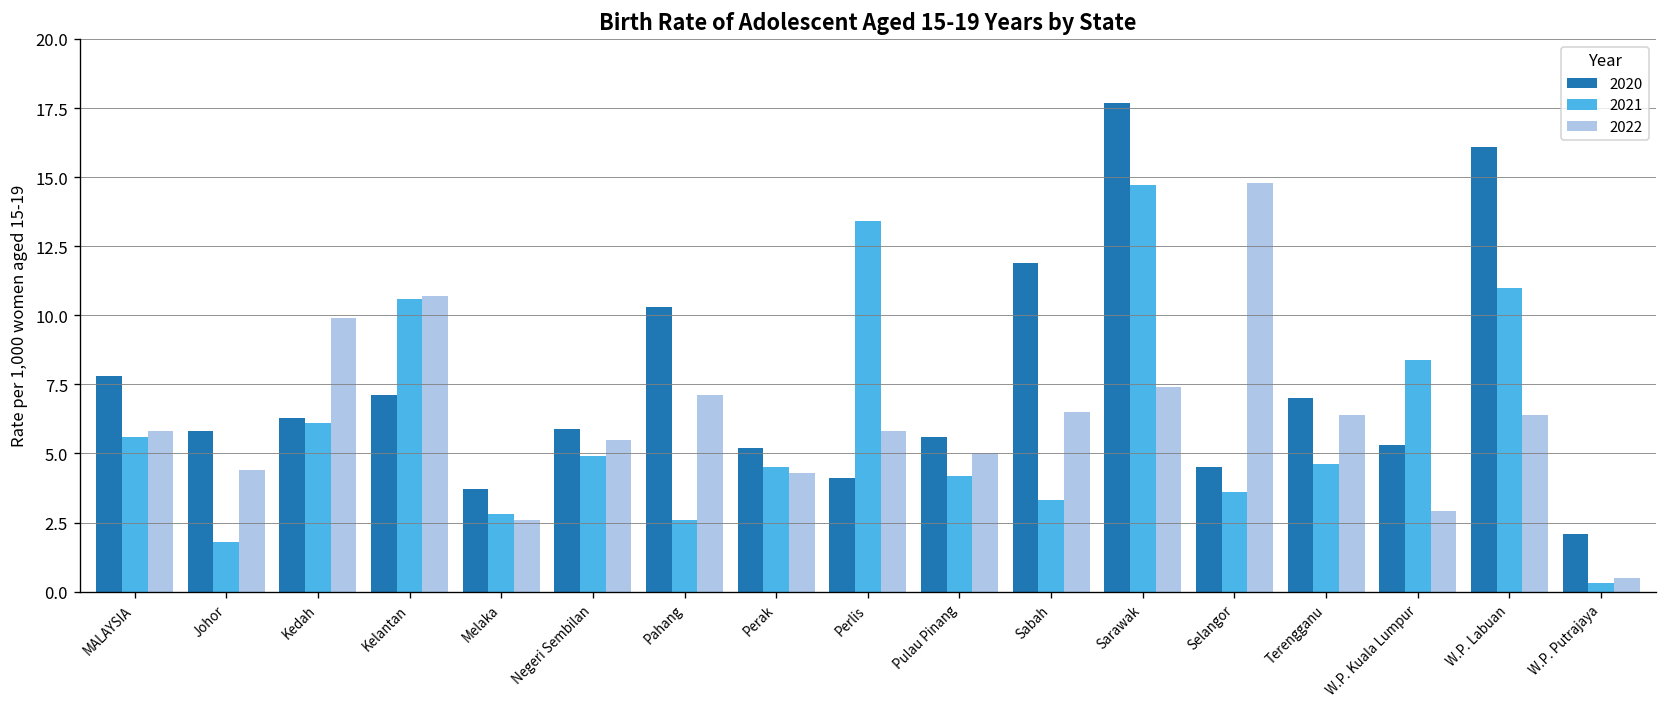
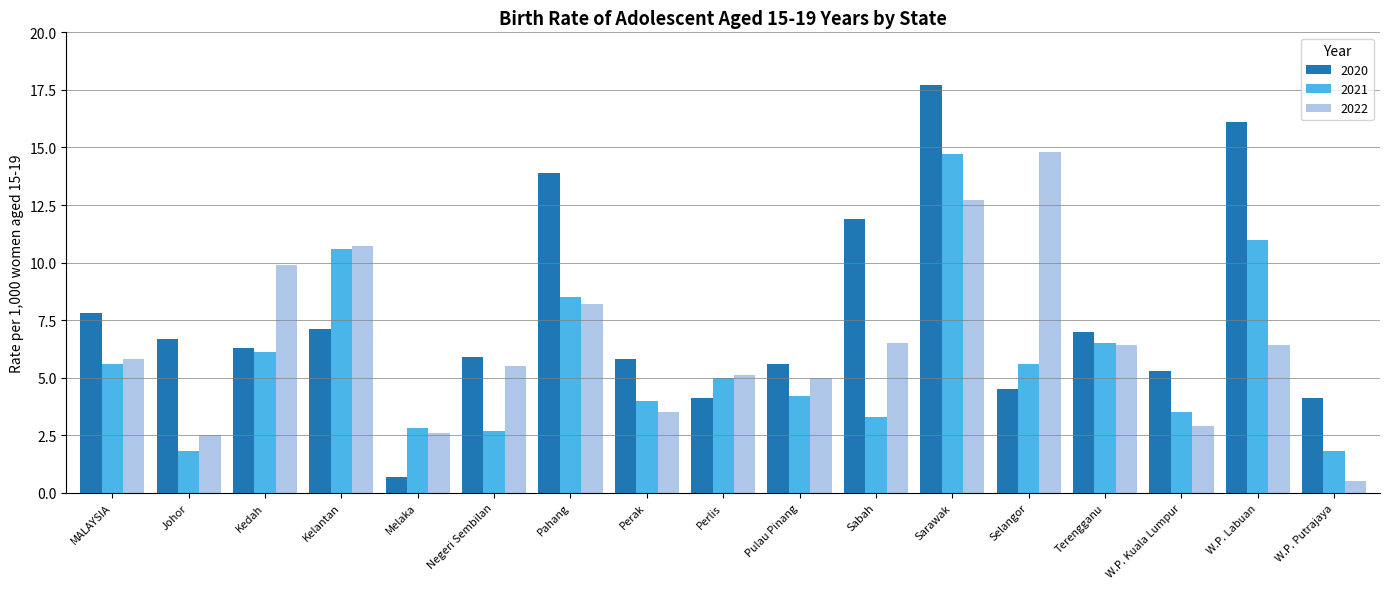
  {
    "2020": {
      "MALAYSIA": 7.8,
-     "Johor": 5.8,
+     "Johor": 6.7,
      "Kedah": 6.3,
      "Kelantan": 7.1,
-     "Melaka": 3.7,
+     "Melaka": 0.7,
      "Negeri Sembilan": 5.9,
-     "Pahang": 10.3,
-     "Perak": 5.2,
+     "Pahang": 13.9,
+     "Perak": 5.8,
      "Perlis": 4.1,
      "Pulau Pinang": 5.6,
      "Sabah": 11.9,
      "Sarawak": 17.7,
      "Selangor": 4.5,
      "Terengganu": 7.0,
      "W.P. Kuala Lumpur": 5.3,
      "W.P. Labuan": 16.1,
-     "W.P. Putrajaya": 2.1
+     "W.P. Putrajaya": 4.1
    },
    "2021": {
      "MALAYSIA": 5.6,
      "Johor": 1.8,
      "Kedah": 6.1,
      "Kelantan": 10.6,
      "Melaka": 2.8,
-     "Negeri Sembilan": 4.9,
-     "Pahang": 2.6,
-     "Perak": 4.5,
-     "Perlis": 13.4,
+     "Negeri Sembilan": 2.7,
+     "Pahang": 8.5,
+     "Perak": 4.0,
+     "Perlis": 5.0,
      "Pulau Pinang": 4.2,
      "Sabah": 3.3,
      "Sarawak": 14.7,
-     "Selangor": 3.6,
-     "Terengganu": 4.6,
-     "W.P. Kuala Lumpur": 8.4,
+     "Selangor": 5.6,
+     "Terengganu": 6.5,
+     "W.P. Kuala Lumpur": 3.5,
      "W.P. Labuan": 11.0,
-     "W.P. Putrajaya": 0.3
+     "W.P. Putrajaya": 1.8
    },
    "2022": {
      "MALAYSIA": 5.8,
-     "Johor": 4.4,
+     "Johor": 2.5,
      "Kedah": 9.9,
      "Kelantan": 10.7,
      "Melaka": 2.6,
      "Negeri Sembilan": 5.5,
-     "Pahang": 7.1,
-     "Perak": 4.3,
-     "Perlis": 5.8,
+     "Pahang": 8.2,
+     "Perak": 3.5,
+     "Perlis": 5.1,
      "Pulau Pinang": 5.0,
      "Sabah": 6.5,
-     "Sarawak": 7.4,
+     "Sarawak": 12.7,
      "Selangor": 14.8,
      "Terengganu": 6.4,
      "W.P. Kuala Lumpur": 2.9,
      "W.P. Labuan": 6.4,
      "W.P. Putrajaya": 0.5
    }
  }
